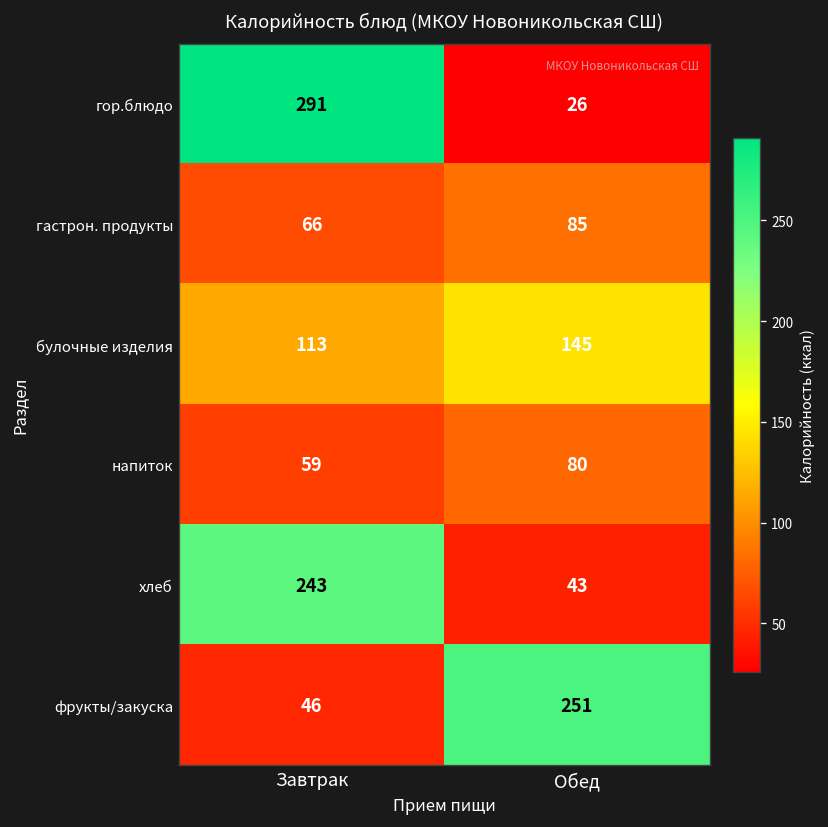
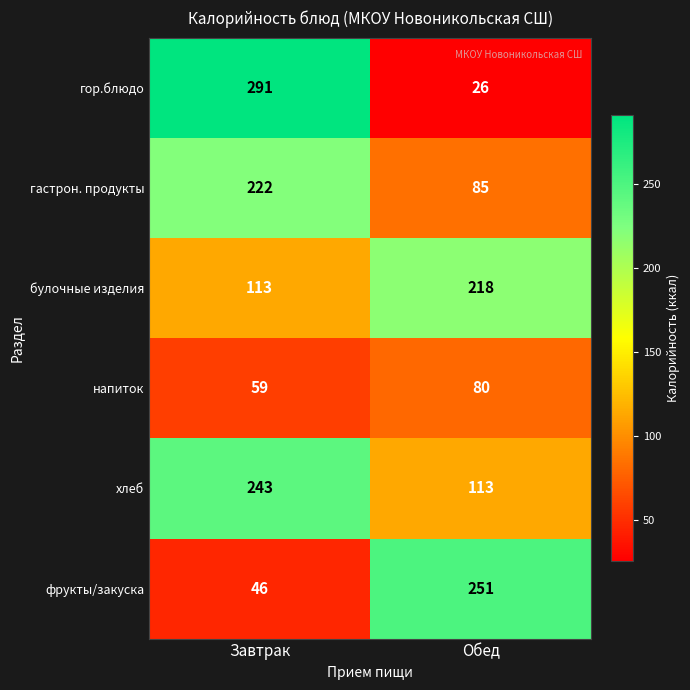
  {
    "гор.блюдо": {
      "Завтрак": 291
    },
    "гастрон. продукты": {
-     "Завтрак": 66,
+     "Завтрак": 222,
      "Обед": 85
    },
    "булочные изделия": {
      "Завтрак": 113,
-     "Обед": 145
+     "Обед": 218
    },
    "напиток": {
      "Завтрак": 59,
      "Обед": 80
    },
    "хлеб": {
      "Завтрак": 243,
-     "Обед": 43
+     "Обед": 113
    },
    "фрукты/закуска": {
      "Завтрак": 46,
      "Обед": 251
    }
  }
